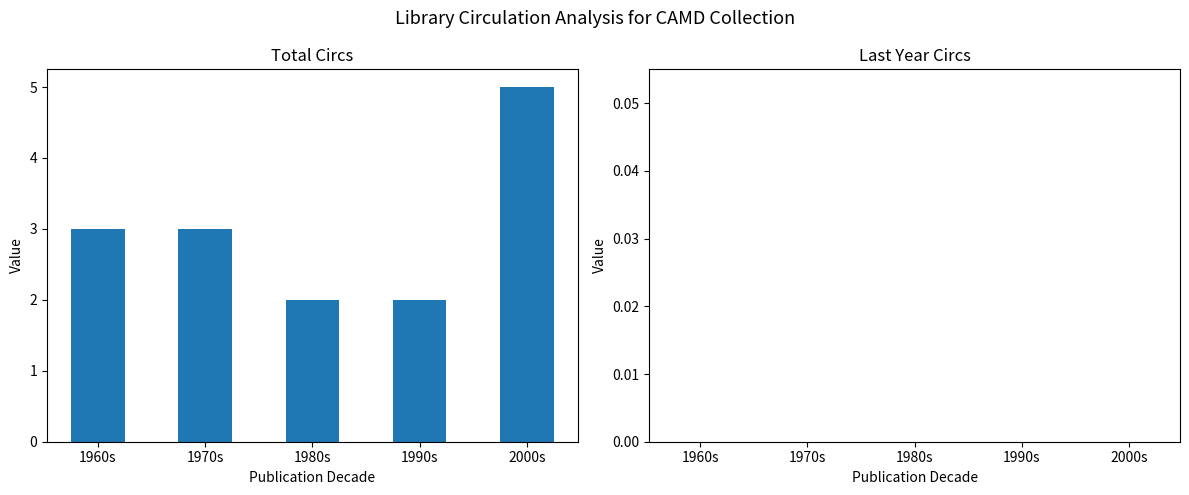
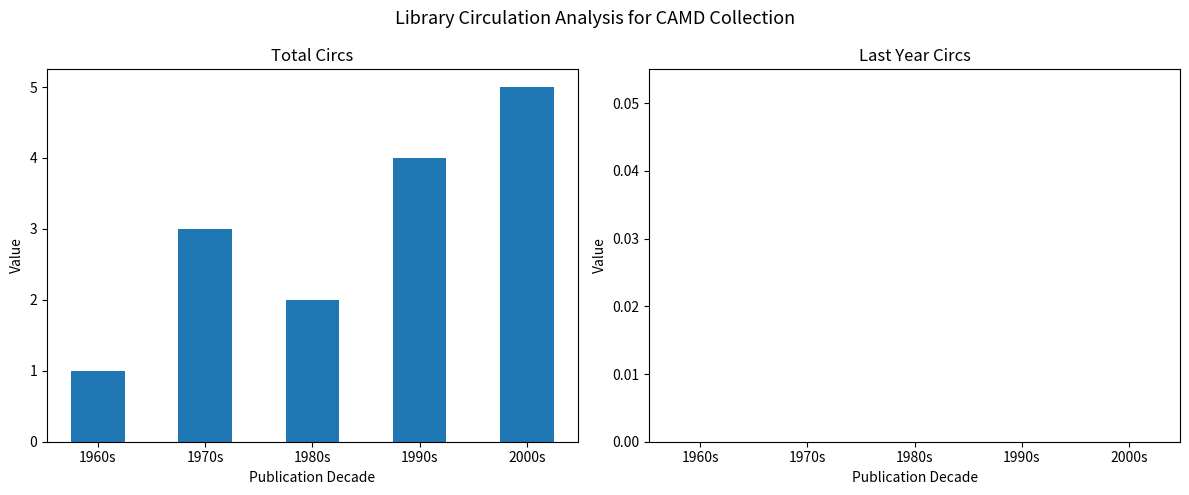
  {
    "Total Circs": {
-     "1960s": 3,
+     "1960s": 1,
      "1970s": 3,
      "1980s": 2,
-     "1990s": 2,
+     "1990s": 4,
      "2000s": 5
    },
    "Last Year Circs": {
      "1960s": 0.000,
      "1970s": 0.000,
      "1980s": 0.000,
      "1990s": 0.000,
      "2000s": 0.000
    }
  }
